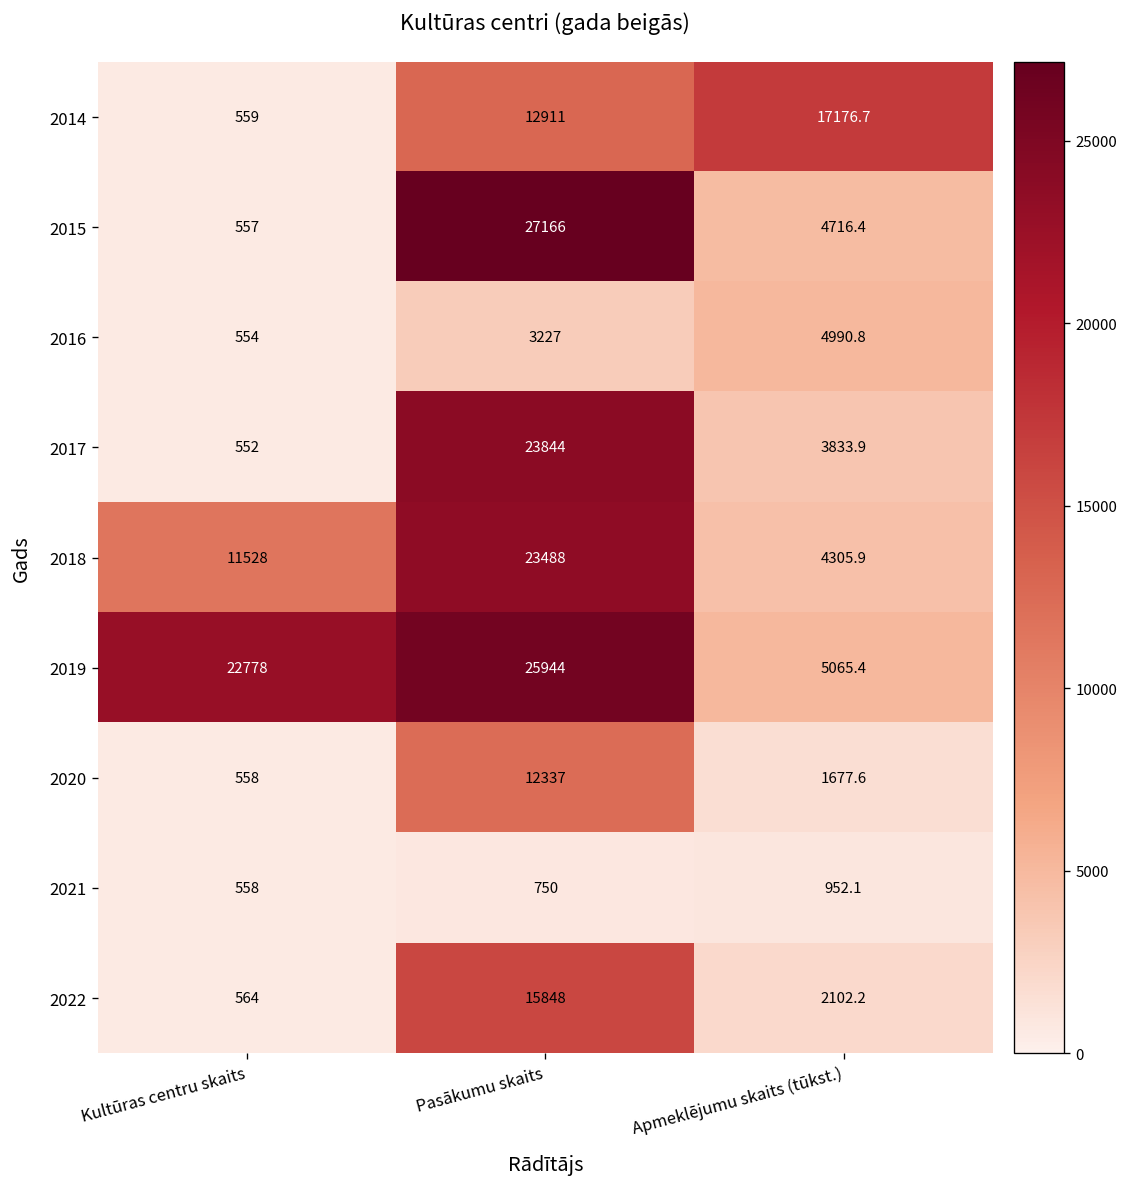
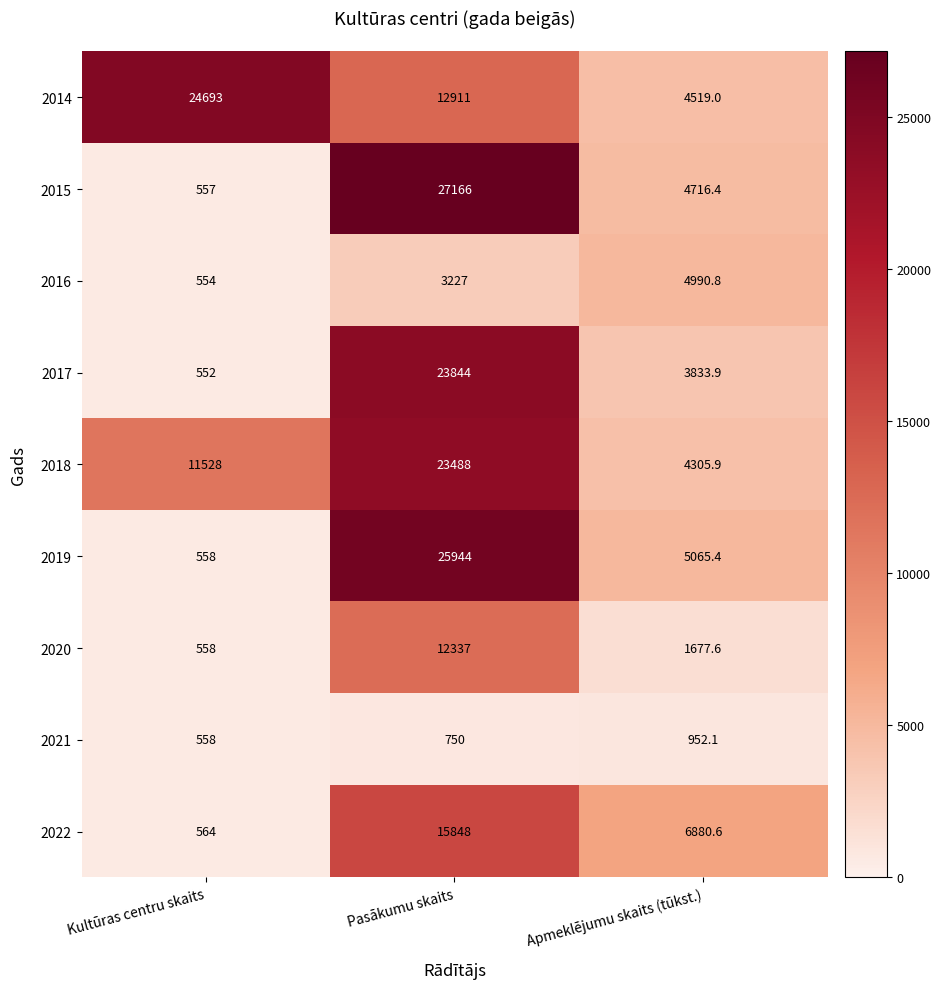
  {
    "2014": {
-     "Kultūras centru skaits": 559,
+     "Kultūras centru skaits": 24693,
      "Pasākumu skaits": 12911,
-     "Apmeklējumu skaits (tūkst.)": 17176.7
+     "Apmeklējumu skaits (tūkst.)": 4519.0
    },
    "2015": {
      "Kultūras centru skaits": 557,
      "Pasākumu skaits": 27166,
      "Apmeklējumu skaits (tūkst.)": 4716.4
    },
    "2016": {
      "Kultūras centru skaits": 554,
      "Pasākumu skaits": 3227,
      "Apmeklējumu skaits (tūkst.)": 4990.8
    },
    "2017": {
      "Kultūras centru skaits": 552,
      "Pasākumu skaits": 23844,
      "Apmeklējumu skaits (tūkst.)": 3833.9
    },
    "2018": {
      "Kultūras centru skaits": 11528,
      "Pasākumu skaits": 23488,
      "Apmeklējumu skaits (tūkst.)": 4305.9
    },
    "2019": {
-     "Kultūras centru skaits": 22778,
+     "Kultūras centru skaits": 558,
      "Pasākumu skaits": 25944,
      "Apmeklējumu skaits (tūkst.)": 5065.4
    },
    "2020": {
      "Kultūras centru skaits": 558,
      "Pasākumu skaits": 12337,
      "Apmeklējumu skaits (tūkst.)": 1677.6
    },
    "2021": {
      "Kultūras centru skaits": 558,
      "Pasākumu skaits": 750,
      "Apmeklējumu skaits (tūkst.)": 952.1
    },
    "2022": {
      "Kultūras centru skaits": 564,
      "Pasākumu skaits": 15848,
-     "Apmeklējumu skaits (tūkst.)": 2102.2
+     "Apmeklējumu skaits (tūkst.)": 6880.6
    }
  }
